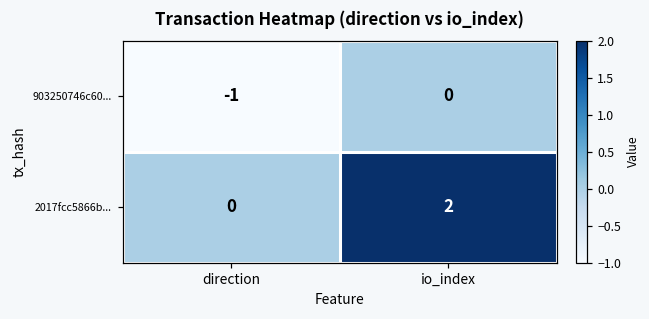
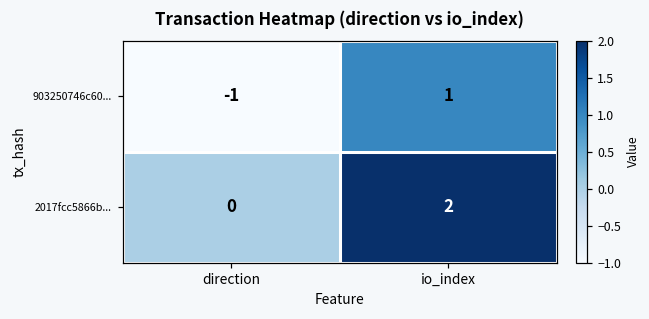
  {
    "903250746c60...": {
      "direction": -1,
-     "io_index": 0
+     "io_index": 1
    },
    "2017fcc5866b...": {
      "direction": 0,
      "io_index": 2
    }
  }
